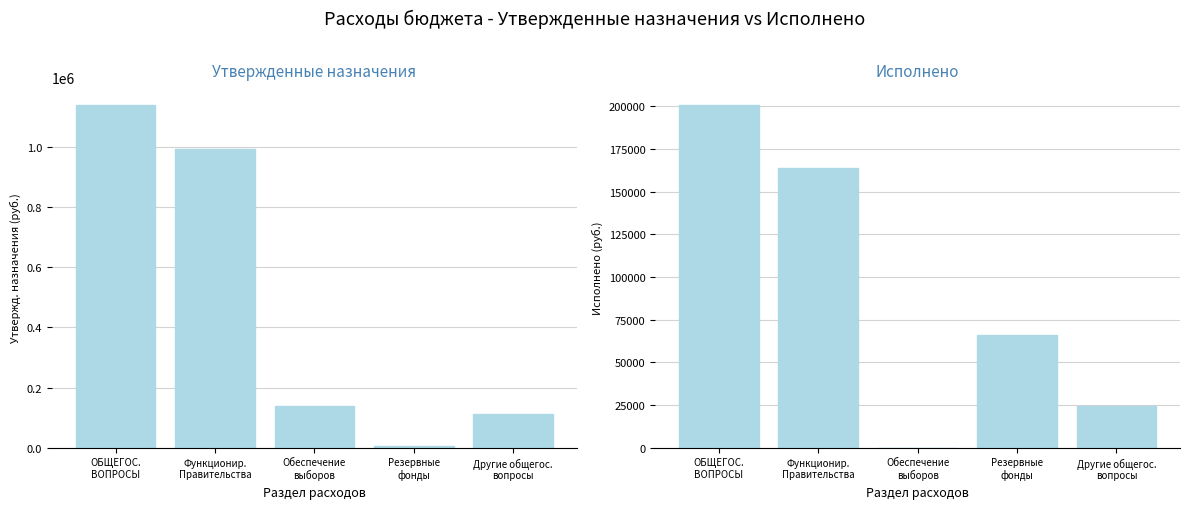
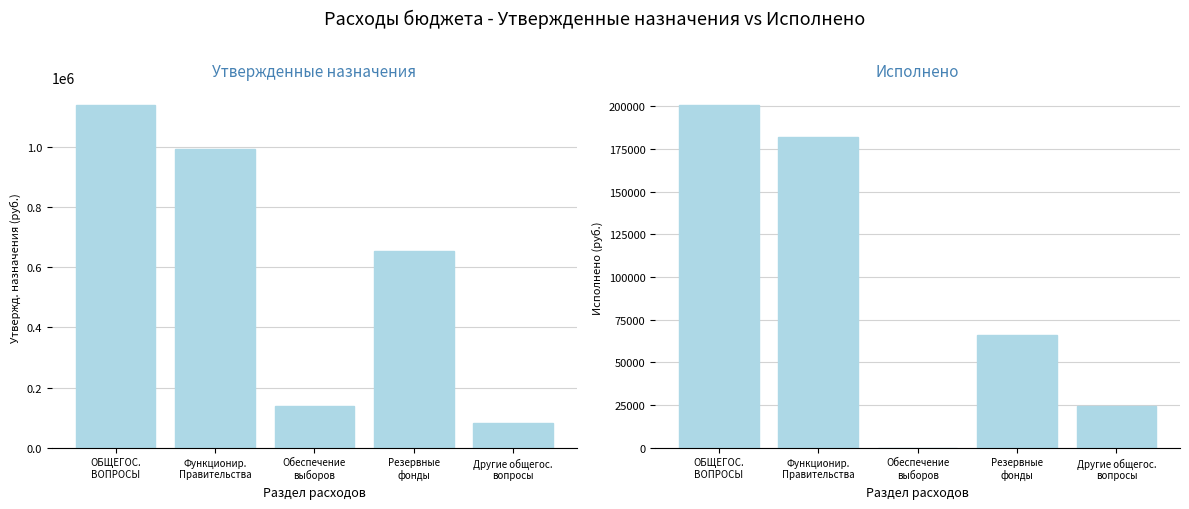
  {
    "Утвержденные назначения": {
      "ОБЩЕГОС. ВОПРОСЫ": 1140000,
      "Функционир. Правительства": 990000,
      "Обеспечение выборов": 140000,
-     "Резервные фонды": 10000,
-     "Другие общегос. вопросы": 110000
+     "Резервные фонды": 650000,
+     "Другие общегос. вопросы": 80000
    },
    "Исполнено": {
      "ОБЩЕГОС. ВОПРОСЫ": 201000,
-     "Функционир. Правительства": 164000,
+     "Функционир. Правительства": 182000,
      "Обеспечение выборов": 0,
      "Резервные фонды": 66000,
      "Другие общегос. вопросы": 24000
    }
  }
